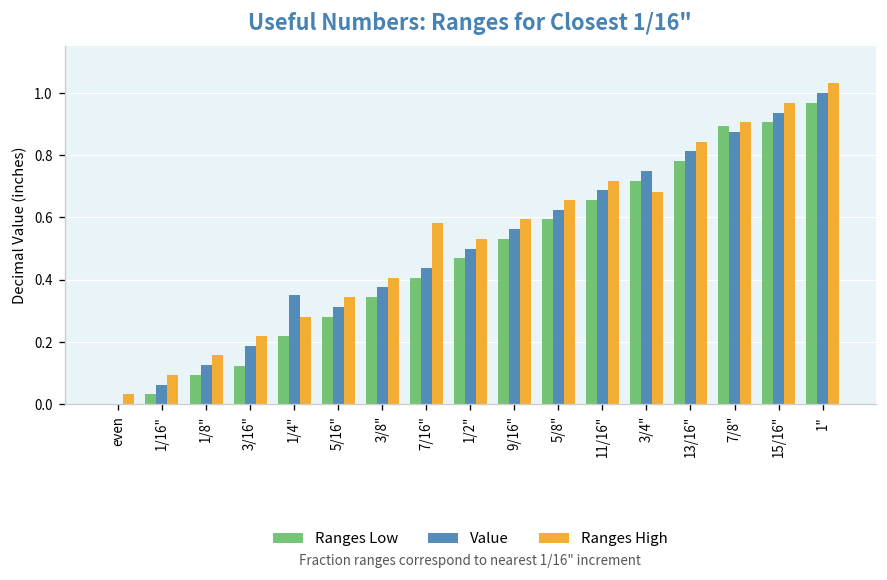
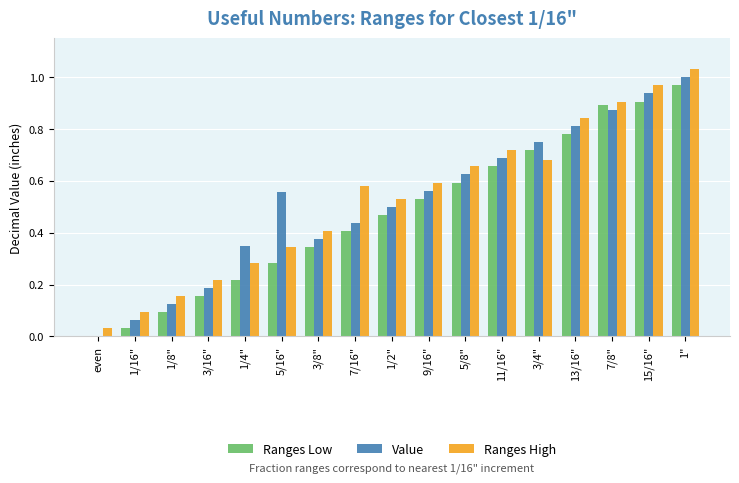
  {
    "Ranges Low": {
      "even": 0.00,
      "1/16\"": 0.03,
      "1/8\"": 0.09,
-     "3/16\"": 0.12,
+     "3/16\"": 0.16,
      "1/4\"": 0.22,
      "5/16\"": 0.28,
      "3/8\"": 0.34,
      "7/16\"": 0.41,
      "1/2\"": 0.47,
      "9/16\"": 0.53,
      "5/8\"": 0.59,
      "11/16\"": 0.66,
      "3/4\"": 0.72,
      "13/16\"": 0.78,
      "7/8\"": 0.89,
      "15/16\"": 0.91,
      "1\"": 0.97
    },
    "Value": {
      "even": 0.00,
      "1/16\"": 0.06,
      "1/8\"": 0.13,
      "3/16\"": 0.19,
      "1/4\"": 0.35,
-     "5/16\"": 0.31,
+     "5/16\"": 0.56,
      "3/8\"": 0.38,
      "7/16\"": 0.44,
      "1/2\"": 0.50,
      "9/16\"": 0.56,
      "5/8\"": 0.63,
      "11/16\"": 0.69,
      "3/4\"": 0.75,
      "13/16\"": 0.81,
      "7/8\"": 0.88,
      "15/16\"": 0.94,
      "1\"": 1.00
    },
    "Ranges High": {
      "even": 0.03,
      "1/16\"": 0.09,
      "1/8\"": 0.16,
      "3/16\"": 0.22,
      "1/4\"": 0.28,
      "5/16\"": 0.34,
      "3/8\"": 0.41,
      "7/16\"": 0.58,
      "1/2\"": 0.53,
      "9/16\"": 0.59,
      "5/8\"": 0.66,
      "11/16\"": 0.72,
      "3/4\"": 0.68,
      "13/16\"": 0.84,
      "7/8\"": 0.91,
      "15/16\"": 0.97,
      "1\"": 1.03
    }
  }
